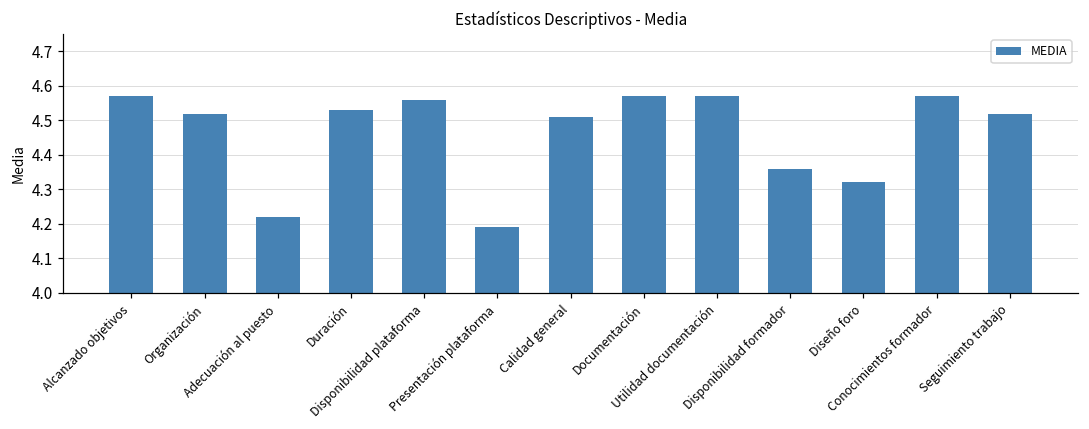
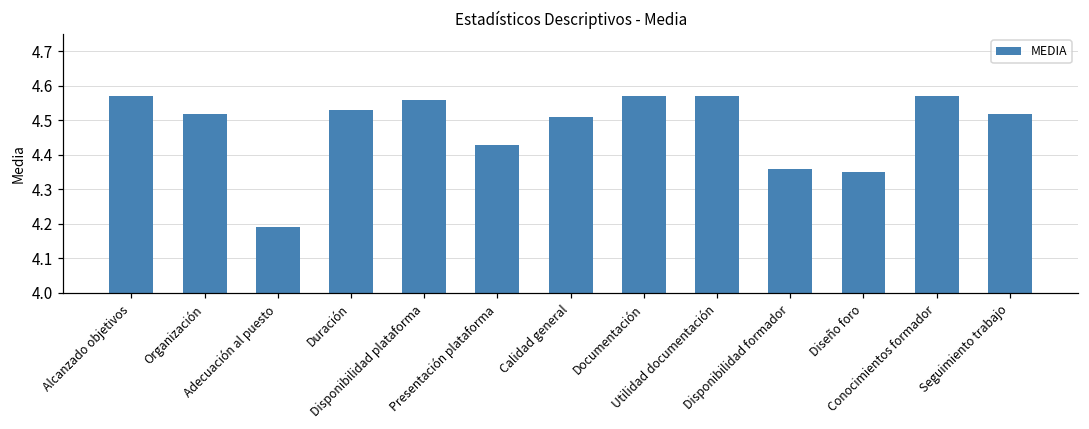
  {
    "Alcanzado objetivos": 4.57,
    "Organización": 4.52,
-   "Adecuación al puesto": 4.22,
+   "Adecuación al puesto": 4.19,
    "Duración": 4.53,
    "Disponibilidad plataforma": 4.56,
-   "Presentación plataforma": 4.19,
+   "Presentación plataforma": 4.43,
    "Calidad general": 4.51,
    "Documentación": 4.57,
    "Utilidad documentación": 4.57,
    "Disponibilidad formador": 4.36,
-   "Diseño foro": 4.32,
+   "Diseño foro": 4.35,
    "Conocimientos formador": 4.57,
    "Seguimiento trabajo": 4.52
  }
